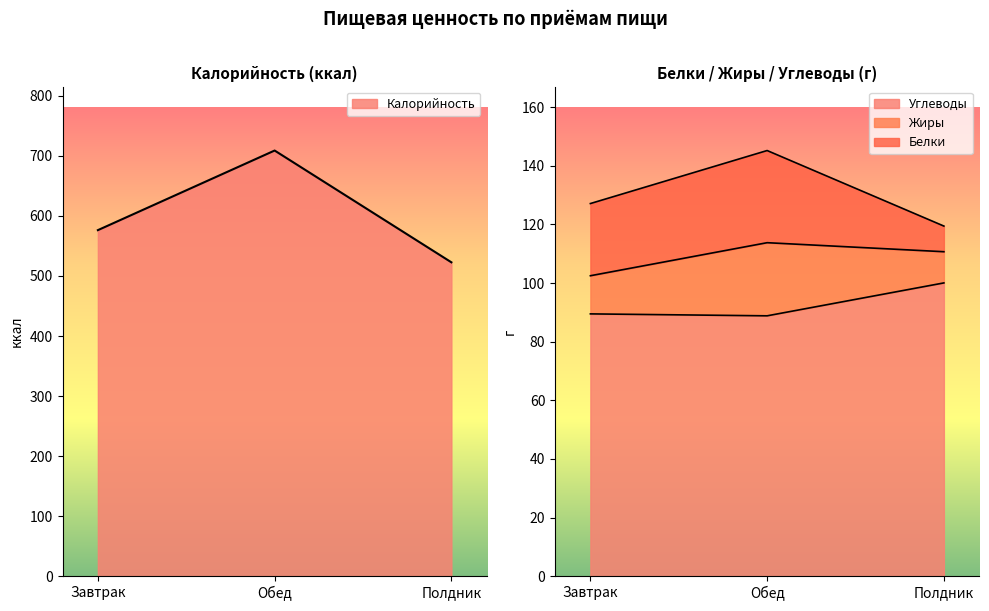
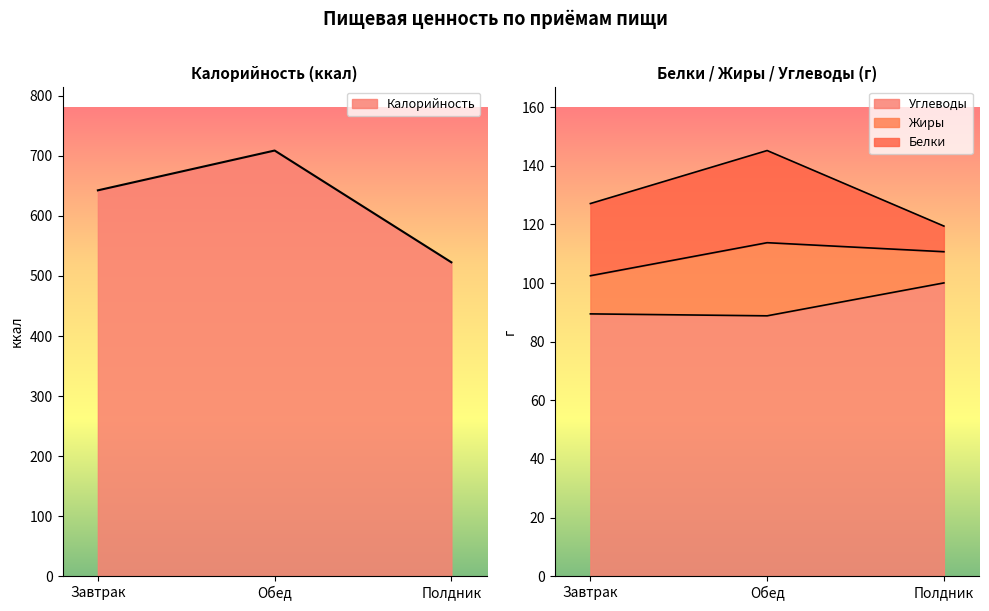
  {
    "Калорийность (ккал)": {
-     "Завтрак": 580,
+     "Завтрак": 640,
      "Обед": 710,
      "Полдник": 520
    }
  }
